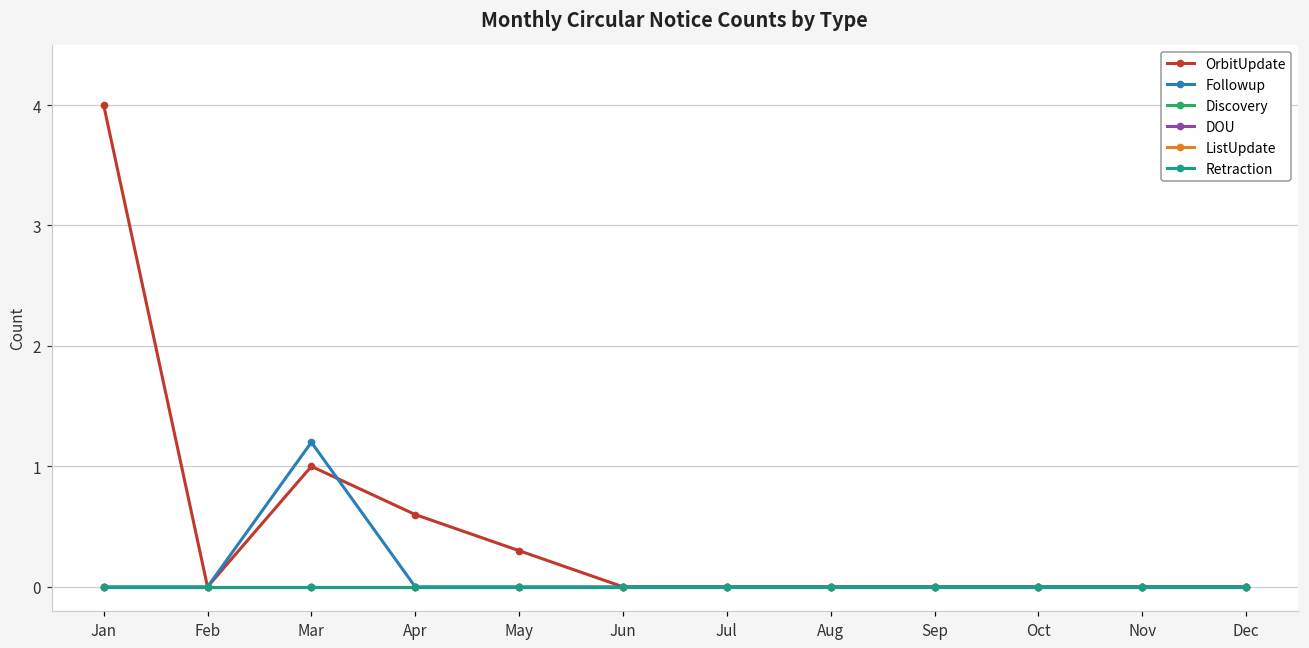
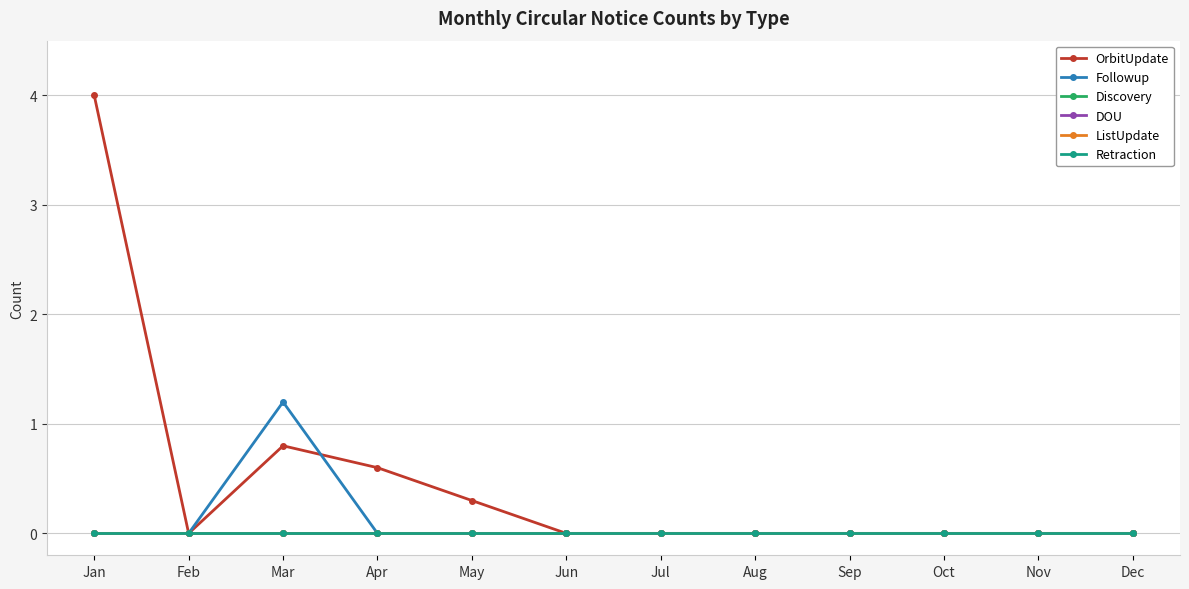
  {
    "OrbitUpdate": {
      "Jan": 4.0,
-     "Mar": 1.0,
+     "Mar": 0.8,
      "Apr": 0.6,
      "May": 0.3
    },
    "Followup": {
      "Mar": 1.2
    },
    "Retraction": {
      "Mar": 0.0
    }
  }
